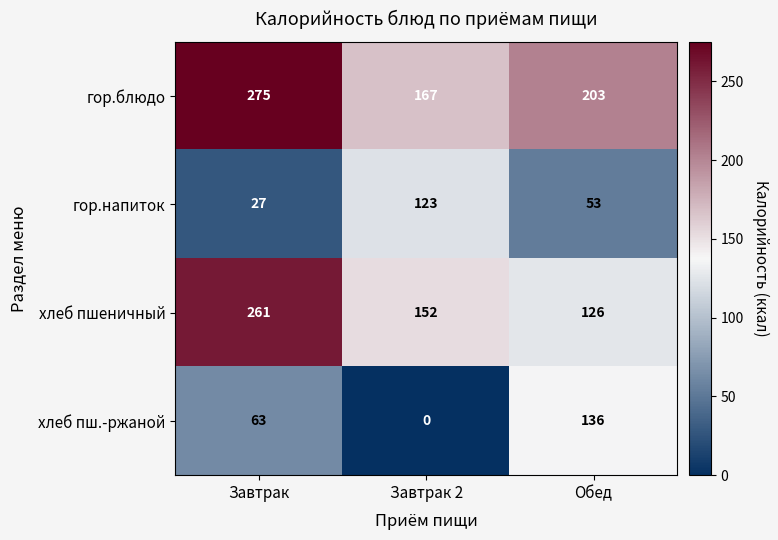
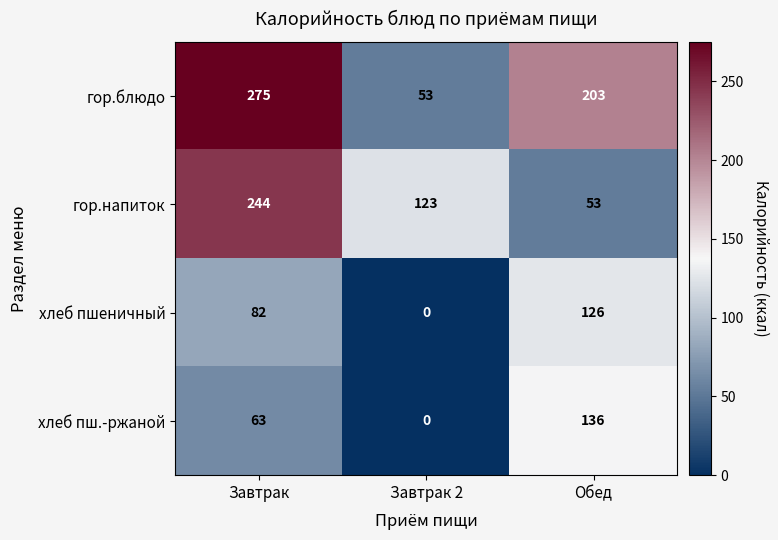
  {
    "гор.блюдо": {
      "Завтрак": 275,
-     "Завтрак 2": 167,
+     "Завтрак 2": 53,
      "Обед": 203
    },
    "гор.напиток": {
-     "Завтрак": 27,
+     "Завтрак": 244,
      "Завтрак 2": 123,
      "Обед": 53
    },
    "хлеб пшеничный": {
-     "Завтрак": 261,
-     "Завтрак 2": 152,
+     "Завтрак": 82,
+     "Завтрак 2": 0,
      "Обед": 126
    },
    "хлеб пш.-ржаной": {
      "Завтрак": 63,
      "Завтрак 2": 0,
      "Обед": 136
    }
  }
